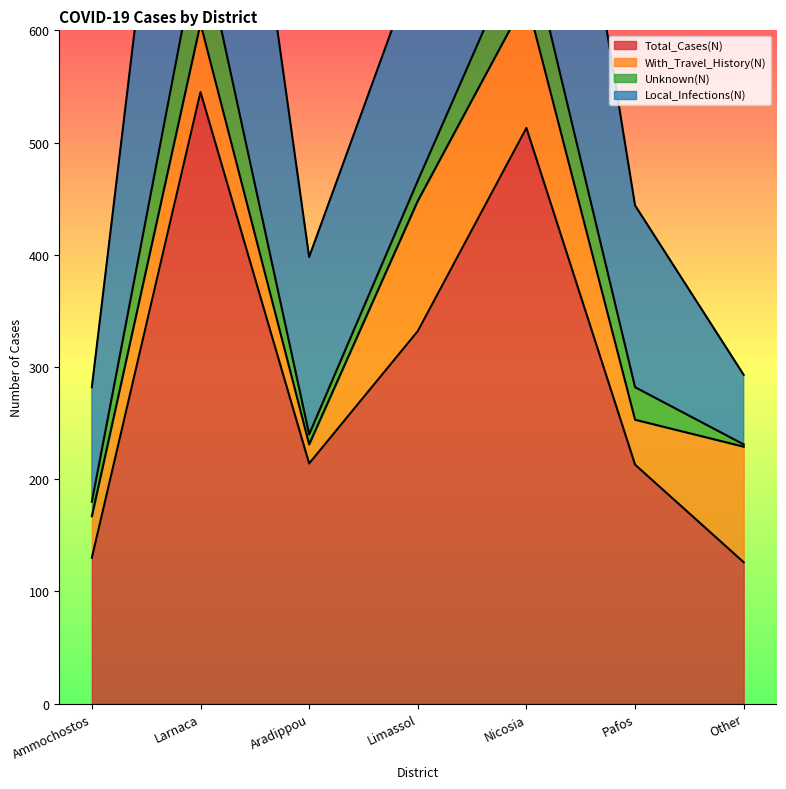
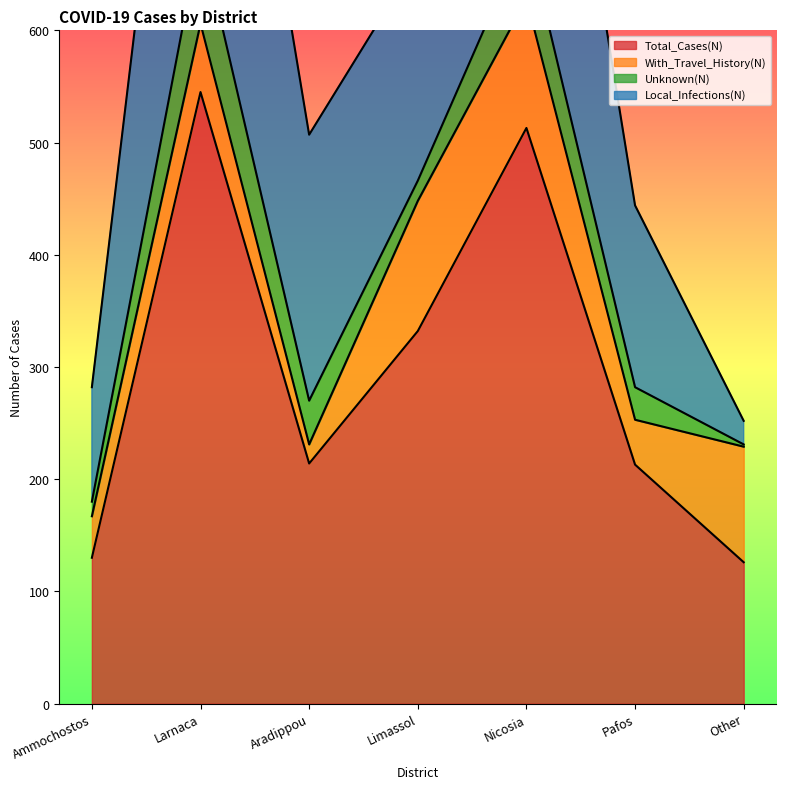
  {
    "Total_Cases(N)": {
      "Ammochostos": 130,
      "Larnaca": 545,
      "Aradippou": 214,
      "Limassol": 332,
      "Nicosia": 513,
      "Pafos": 213,
      "Other": 126
    },
    "With_Travel_History(N)": {
      "Ammochostos": 37,
      "Aradippou": 17,
      "Limassol": 116,
      "Pafos": 40
    },
    "Unknown(N)": {
      "Ammochostos": 13,
-     "Aradippou": 9,
+     "Aradippou": 39,
      "Limassol": 18,
      "Pafos": 29
    },
    "Local_Infections(N)": {
      "Ammochostos": 102,
-     "Aradippou": 158,
+     "Aradippou": 237,
      "Pafos": 162,
-     "Other": 62
+     "Other": 21
    }
  }
